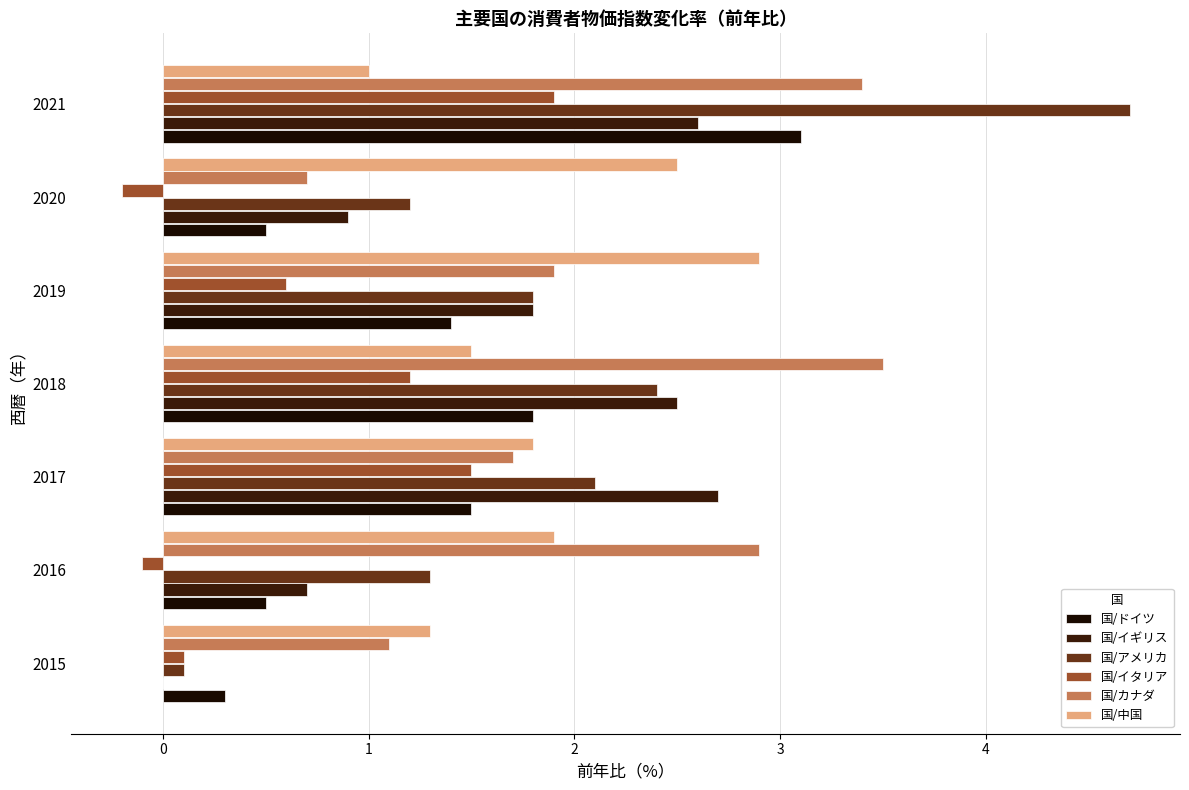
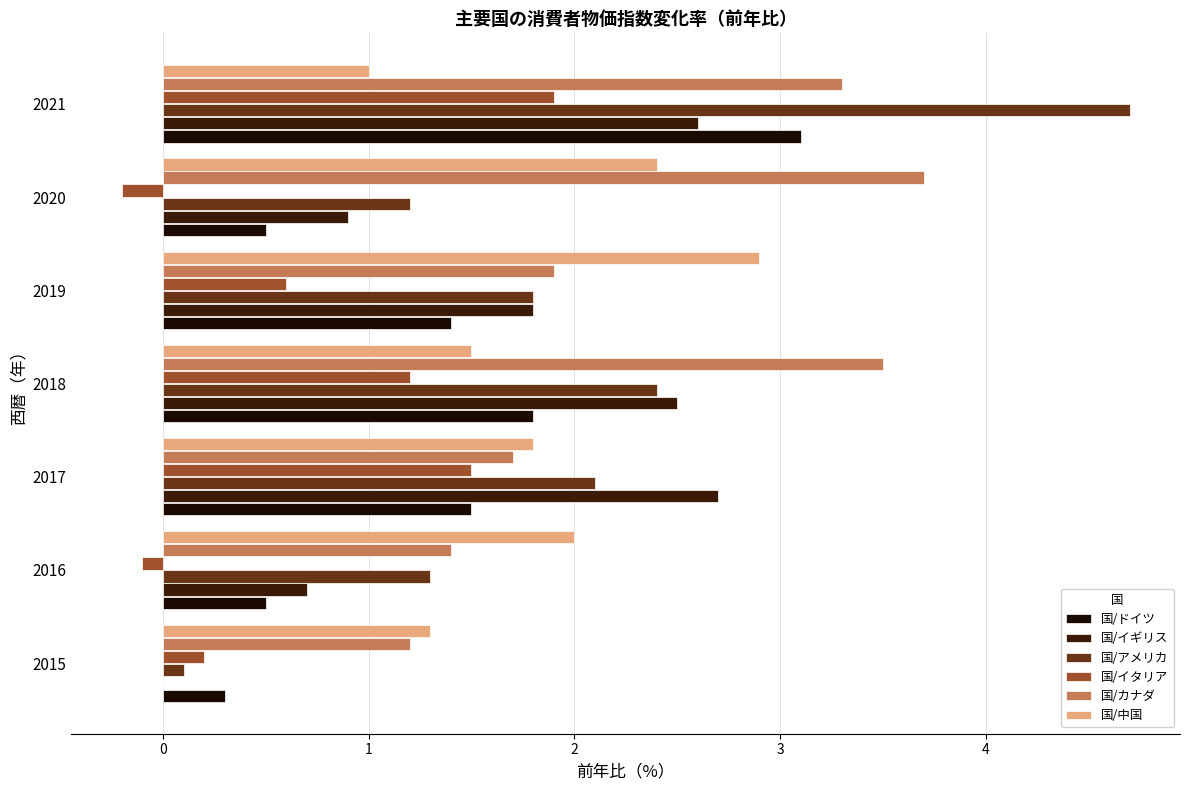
  {
    "国/イタリア": {
      "2021": 1.9,
      "2020": -0.2,
      "2019": 0.6,
      "2018": 1.2,
      "2017": 1.5,
      "2016": -0.1,
-     "2015": 0.1
+     "2015": 0.2
    },
    "国/カナダ": {
-     "2021": 3.4,
-     "2020": 0.7,
+     "2021": 3.3,
+     "2020": 3.7,
      "2019": 1.9,
      "2018": 3.5,
      "2017": 1.7,
-     "2016": 2.9,
-     "2015": 1.1
+     "2016": 1.4,
+     "2015": 1.2
    },
    "国/中国": {
      "2021": 1.0,
-     "2020": 2.5,
+     "2020": 2.4,
      "2019": 2.9,
      "2018": 1.5,
      "2017": 1.8,
-     "2016": 1.9,
+     "2016": 2.0,
      "2015": 1.3
    }
  }
